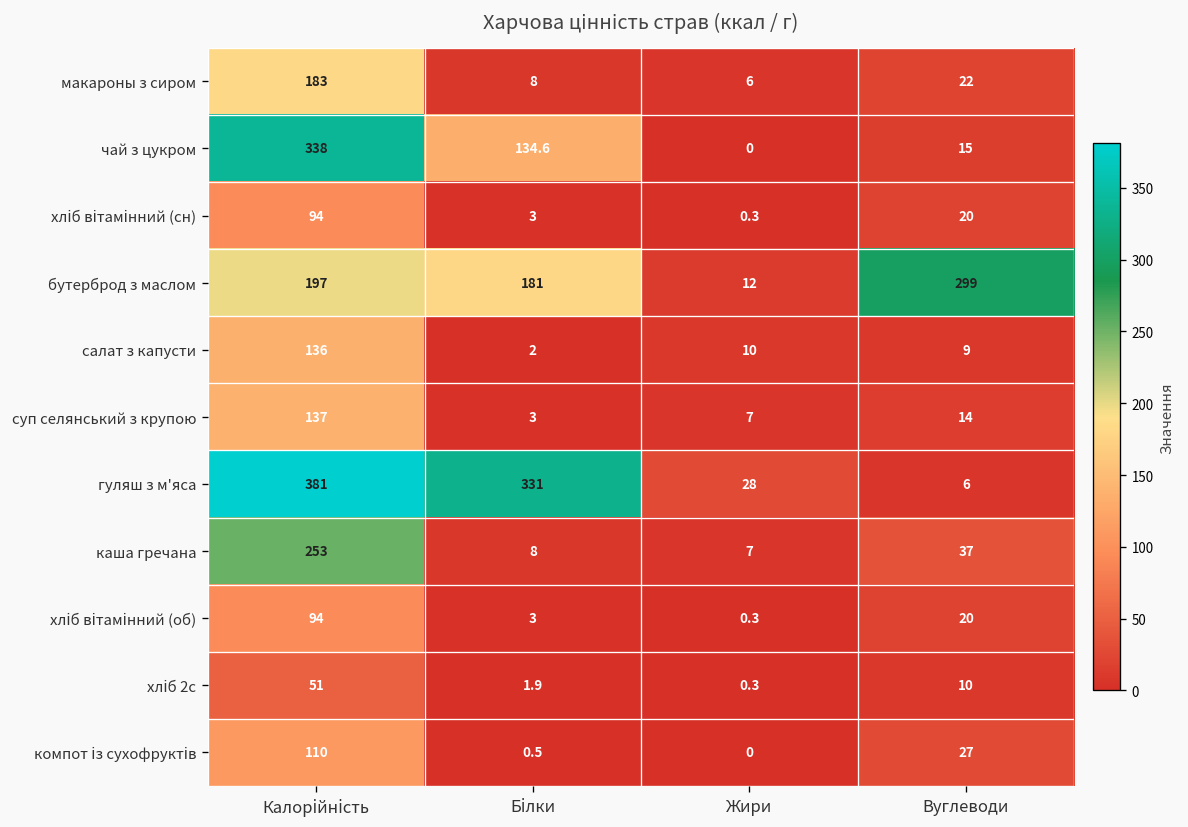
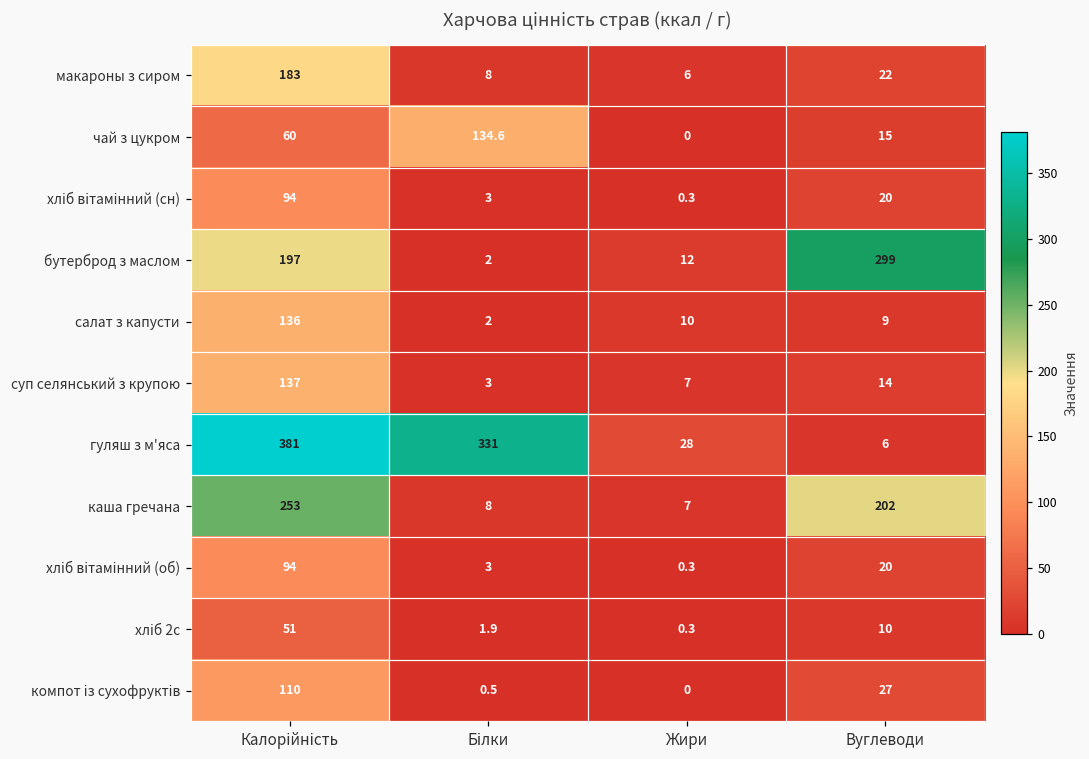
  {
    "макароны з сиром": {
      "Калорійність": 183,
      "Білки": 8,
      "Жири": 6,
      "Вуглеводи": 22
    },
    "чай з цукром": {
-     "Калорійність": 338,
+     "Калорійність": 60,
      "Білки": 134.6,
      "Жири": 0,
      "Вуглеводи": 15
    },
    "хліб вітамінний (сн)": {
      "Калорійність": 94,
      "Білки": 3,
      "Жири": 0.3,
      "Вуглеводи": 20
    },
    "бутерброд з маслом": {
      "Калорійність": 197,
-     "Білки": 181,
+     "Білки": 2,
      "Жири": 12,
      "Вуглеводи": 299
    },
    "салат з капусти": {
      "Калорійність": 136,
      "Білки": 2,
      "Жири": 10,
      "Вуглеводи": 9
    },
    "суп селянський з крупою": {
      "Калорійність": 137,
      "Білки": 3,
      "Жири": 7,
      "Вуглеводи": 14
    },
    "гуляш з м'яса": {
      "Калорійність": 381,
      "Білки": 331,
      "Жири": 28,
      "Вуглеводи": 6
    },
    "каша гречана": {
      "Калорійність": 253,
      "Білки": 8,
      "Жири": 7,
-     "Вуглеводи": 37
+     "Вуглеводи": 202
    },
    "хліб вітамінний (об)": {
      "Калорійність": 94,
      "Білки": 3,
      "Жири": 0.3,
      "Вуглеводи": 20
    },
    "хліб 2с": {
      "Калорійність": 51,
      "Білки": 1.9,
      "Жири": 0.3,
      "Вуглеводи": 10
    },
    "компот із сухофруктів": {
      "Калорійність": 110,
      "Білки": 0.5,
      "Жири": 0,
      "Вуглеводи": 27
    }
  }
